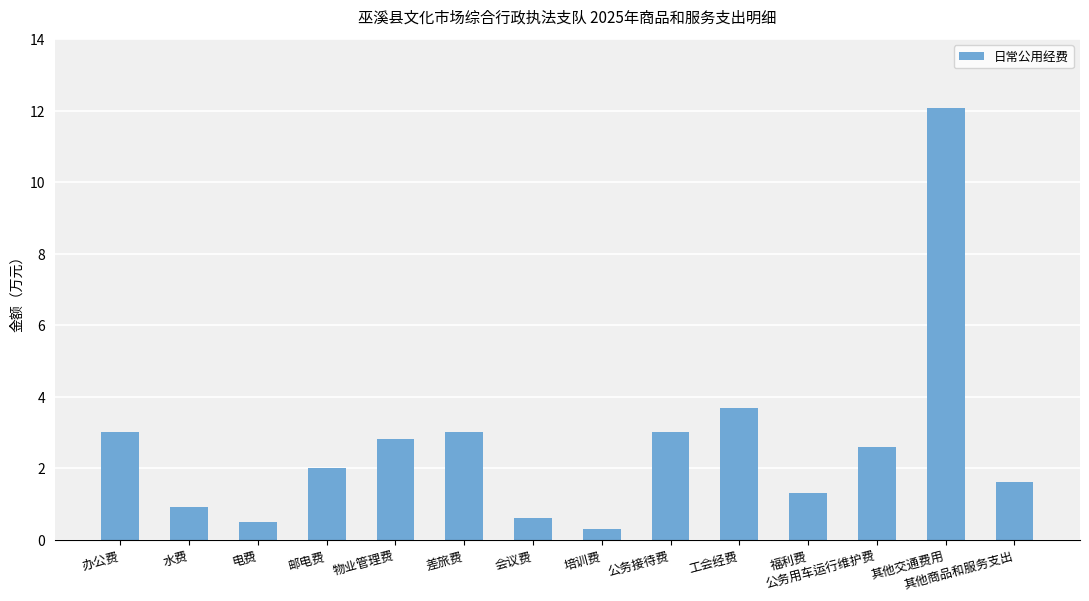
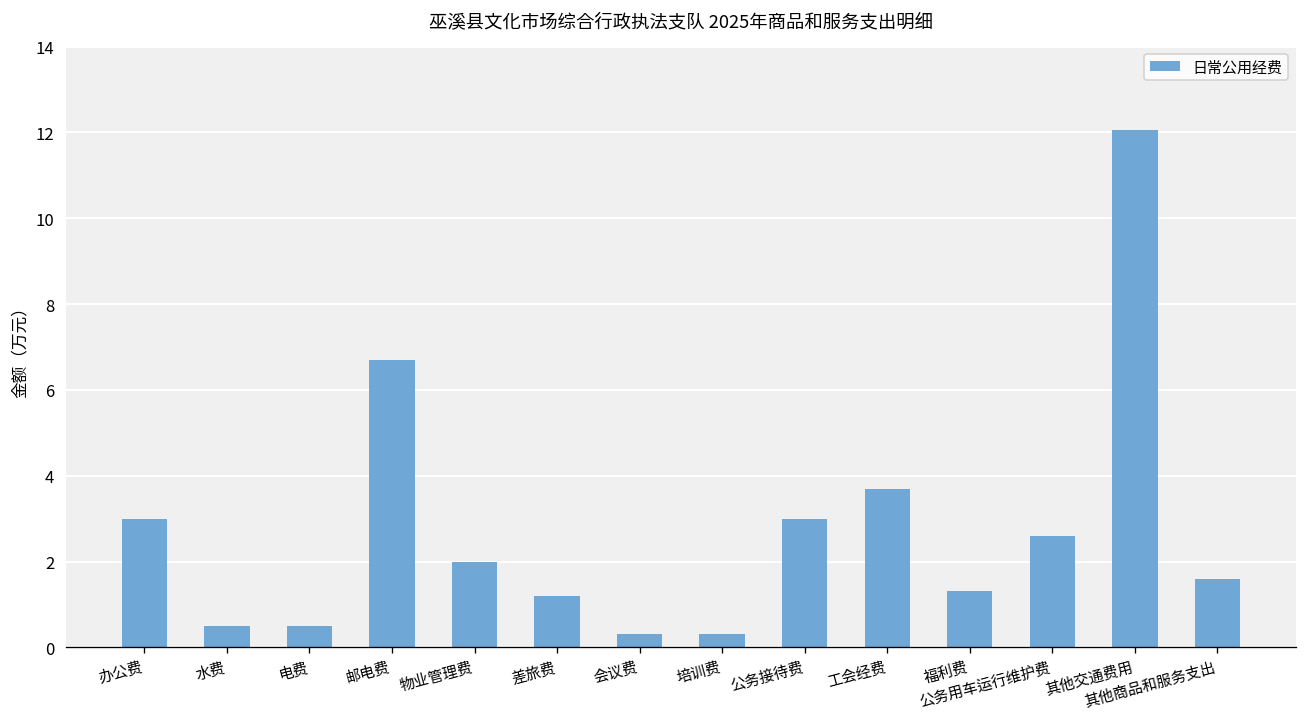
  {
    "办公费": 3.0,
-   "水费": 0.9,
+   "水费": 0.5,
    "电费": 0.5,
-   "邮电费": 2.0,
-   "物业管理费": 2.8,
-   "差旅费": 3.0,
-   "会议费": 0.6,
+   "邮电费": 6.7,
+   "物业管理费": 2.0,
+   "差旅费": 1.2,
+   "会议费": 0.3,
    "培训费": 0.3,
    "公务接待费": 3.0,
    "工会经费": 3.7,
    "福利费": 1.3,
    "公务用车运行维护费": 2.6,
    "其他交通费用": 12.1,
    "其他商品和服务支出": 1.6
  }
